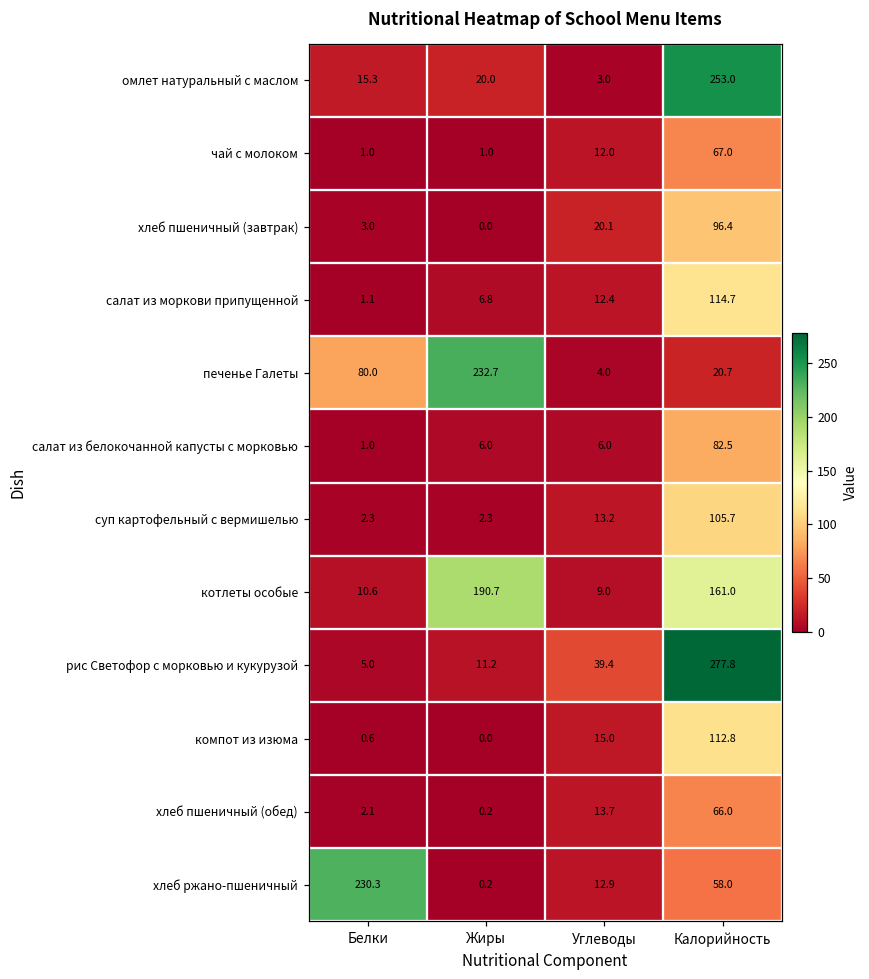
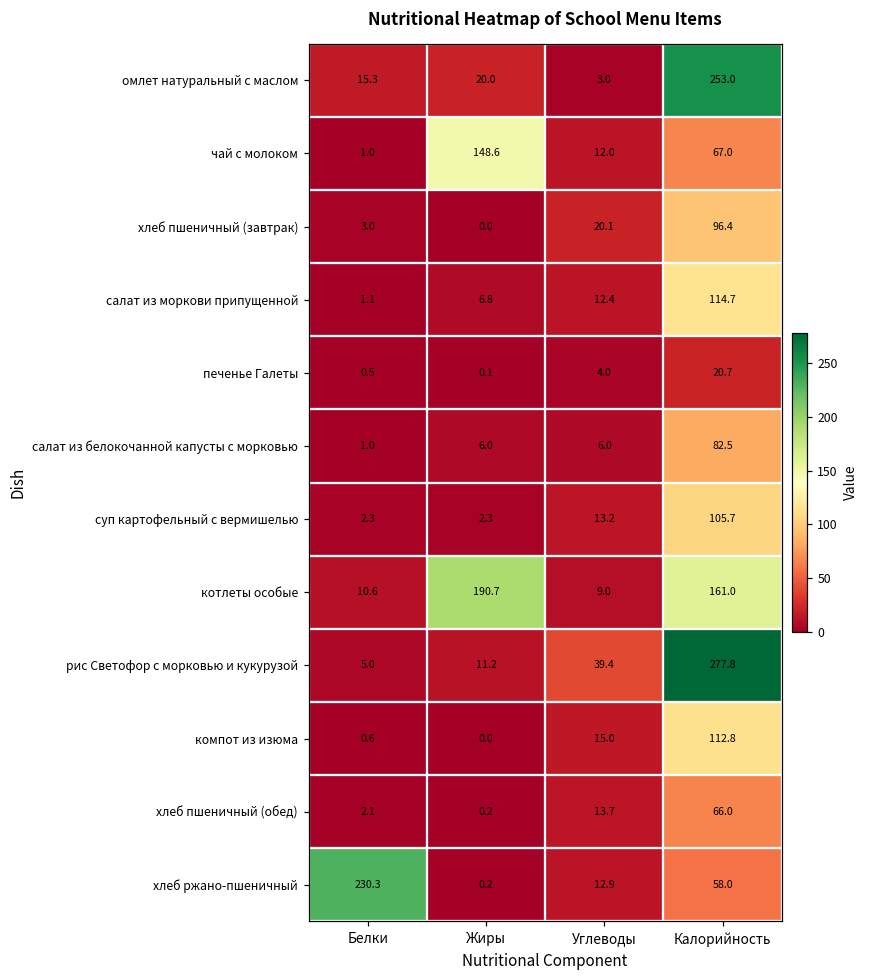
  {
    "омлет натуральный с маслом": {
      "Белки": 15.3,
      "Жиры": 20.0,
      "Углеводы": 3.0,
      "Калорийность": 253.0
    },
    "чай с молоком": {
      "Белки": 1.0,
-     "Жиры": 1.0,
+     "Жиры": 148.6,
      "Углеводы": 12.0,
      "Калорийность": 67.0
    },
    "хлеб пшеничный (завтрак)": {
      "Белки": 3.0,
      "Жиры": 0.0,
      "Углеводы": 20.1,
      "Калорийность": 96.4
    },
    "салат из моркови припущенной": {
      "Белки": 1.1,
      "Жиры": 6.8,
      "Углеводы": 12.4,
      "Калорийность": 114.7
    },
    "печенье Галеты": {
-     "Белки": 80.0,
-     "Жиры": 232.7,
+     "Белки": 0.5,
+     "Жиры": 0.1,
      "Углеводы": 4.0,
      "Калорийность": 20.7
    },
    "салат из белокочанной капусты с морковью": {
      "Белки": 1.0,
      "Жиры": 6.0,
      "Углеводы": 6.0,
      "Калорийность": 82.5
    },
    "суп картофельный с вермишелью": {
      "Белки": 2.3,
      "Жиры": 2.3,
      "Углеводы": 13.2,
      "Калорийность": 105.7
    },
    "котлеты особые": {
      "Белки": 10.6,
      "Жиры": 190.7,
      "Углеводы": 9.0,
      "Калорийность": 161.0
    },
    "рис Светофор с морковью и кукурузой": {
      "Белки": 5.0,
      "Жиры": 11.2,
      "Углеводы": 39.4,
      "Калорийность": 277.8
    },
    "компот из изюма": {
      "Белки": 0.6,
      "Жиры": 0.0,
      "Углеводы": 15.0,
      "Калорийность": 112.8
    },
    "хлеб пшеничный (обед)": {
      "Белки": 2.1,
      "Жиры": 0.2,
      "Углеводы": 13.7,
      "Калорийность": 66.0
    },
    "хлеб ржано-пшеничный": {
      "Белки": 230.3,
      "Жиры": 0.2,
      "Углеводы": 12.9,
      "Калорийность": 58.0
    }
  }
